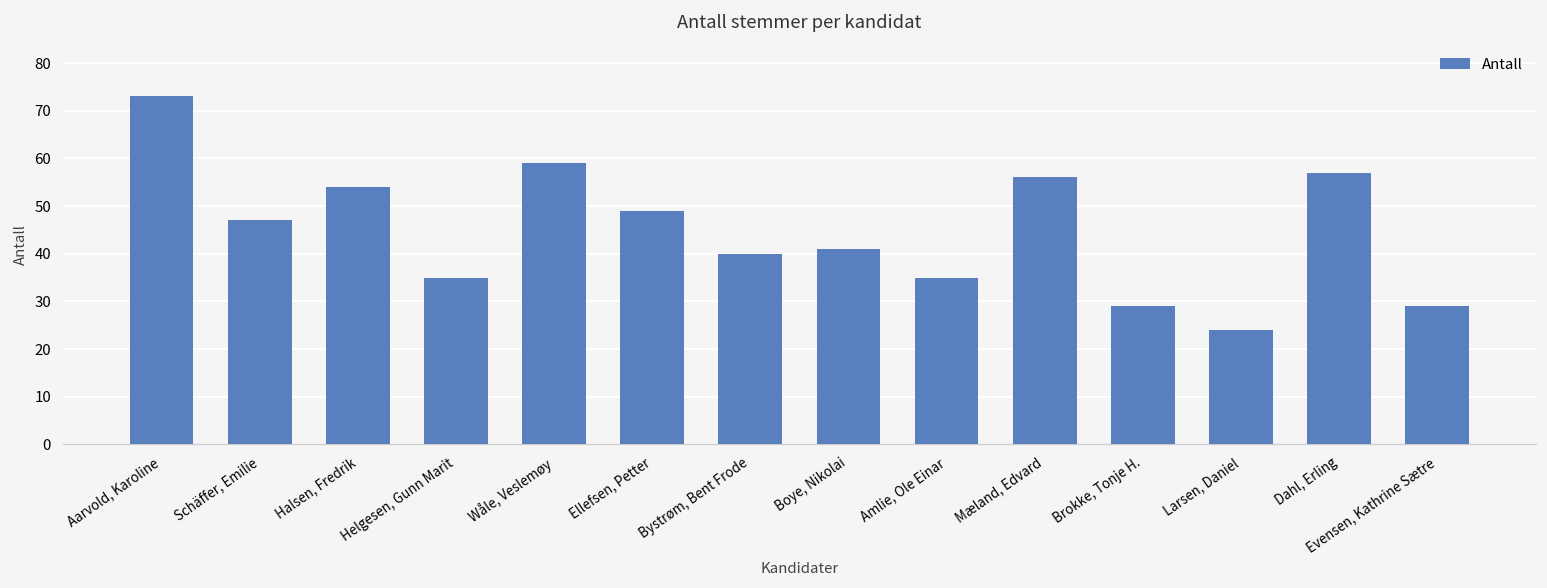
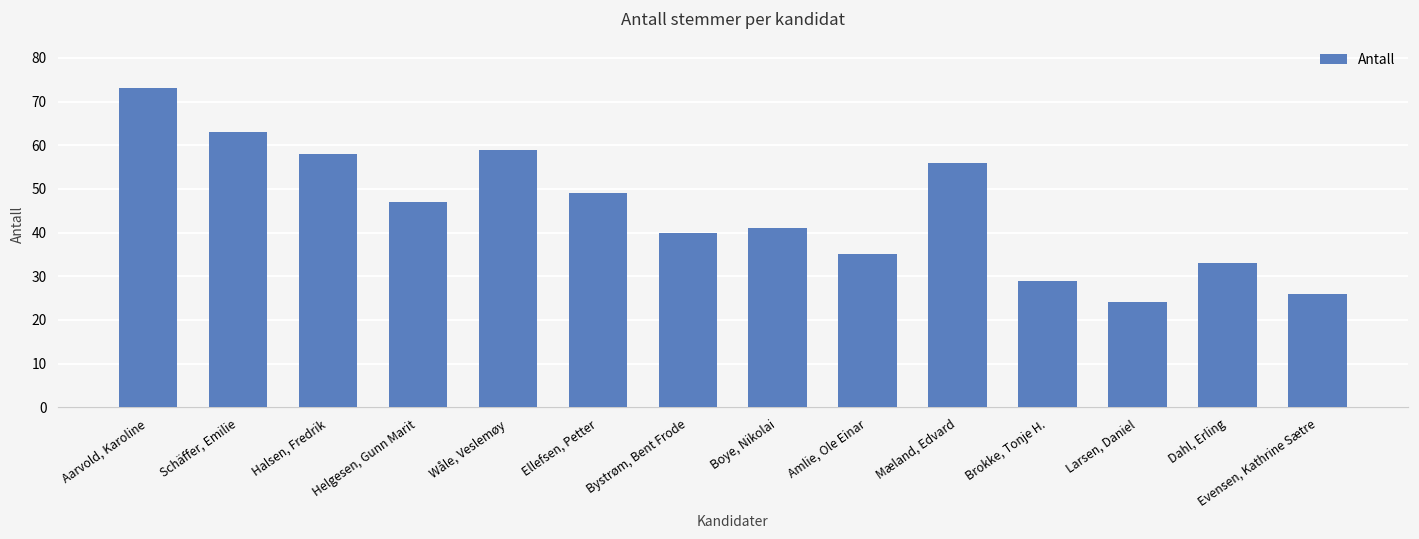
  {
    "Aarvold, Karoline": 73,
-   "Schäffer, Emilie": 47,
-   "Halsen, Fredrik": 54,
-   "Helgesen, Gunn Marit": 35,
+   "Schäffer, Emilie": 63,
+   "Halsen, Fredrik": 58,
+   "Helgesen, Gunn Marit": 47,
    "Wåle, Veslemøy": 59,
    "Ellefsen, Petter": 49,
    "Bystrøm, Bent Frode": 40,
    "Boye, Nikolai": 41,
    "Amlie, Ole Einar": 35,
    "Mæland, Edvard": 56,
    "Brokke, Tonje H.": 29,
    "Larsen, Daniel": 24,
-   "Dahl, Erling": 57,
-   "Evensen, Kathrine Sætre": 29
+   "Dahl, Erling": 33,
+   "Evensen, Kathrine Sætre": 26
  }
